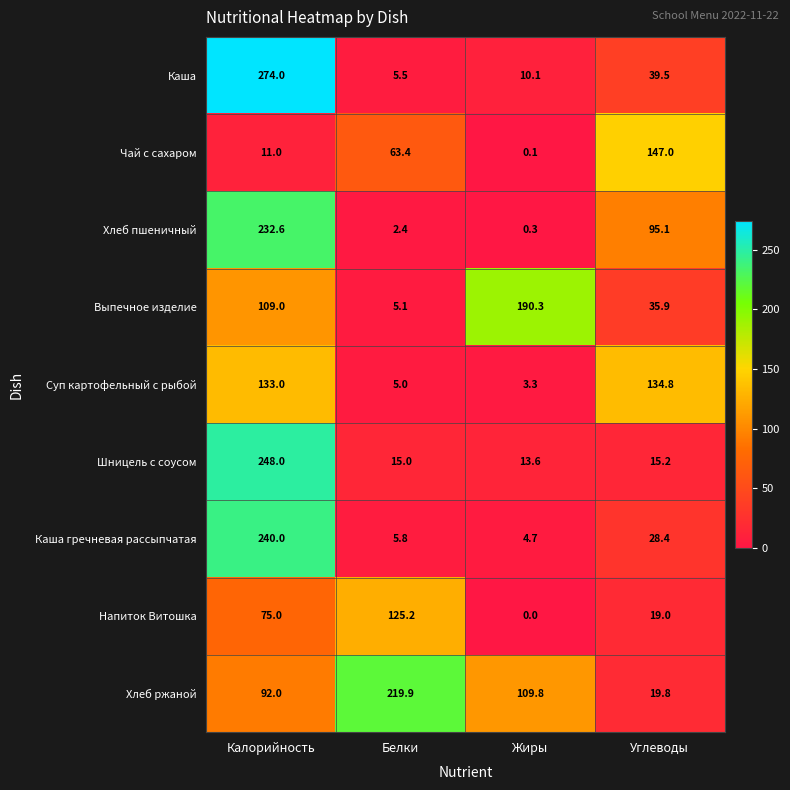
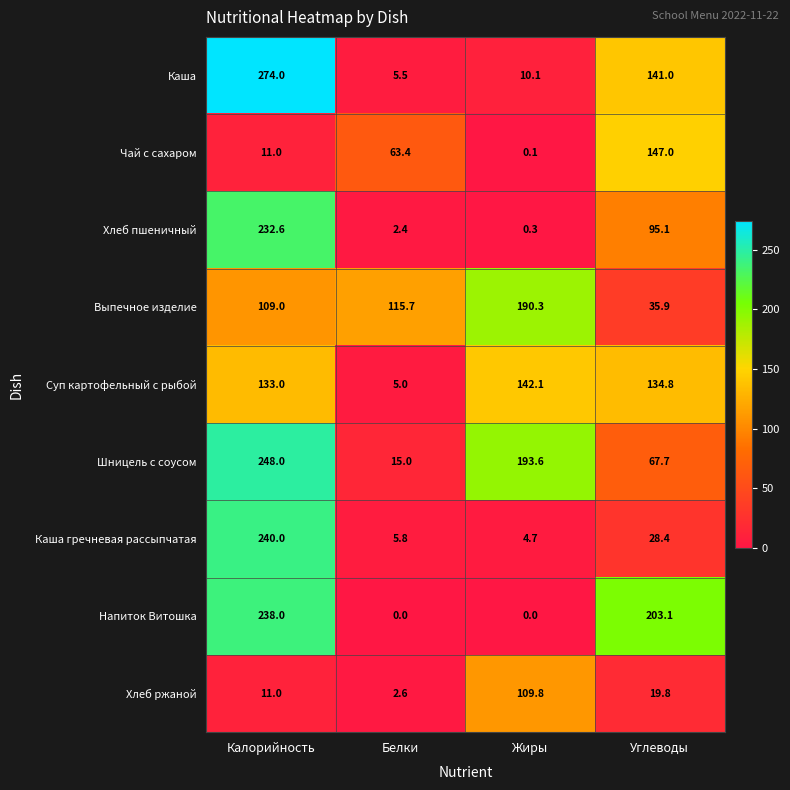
  {
    "Каша": {
      "Калорийность": 274.0,
      "Белки": 5.5,
      "Жиры": 10.1,
-     "Углеводы": 39.5
+     "Углеводы": 141.0
    },
    "Чай с сахаром": {
      "Калорийность": 11.0,
      "Белки": 63.4,
      "Жиры": 0.1,
      "Углеводы": 147.0
    },
    "Хлеб пшеничный": {
      "Калорийность": 232.6,
      "Белки": 2.4,
      "Жиры": 0.3,
      "Углеводы": 95.1
    },
    "Выпечное изделие": {
      "Калорийность": 109.0,
-     "Белки": 5.1,
+     "Белки": 115.7,
      "Жиры": 190.3,
      "Углеводы": 35.9
    },
    "Суп картофельный с рыбой": {
      "Калорийность": 133.0,
      "Белки": 5.0,
-     "Жиры": 3.3,
+     "Жиры": 142.1,
      "Углеводы": 134.8
    },
    "Шницель с соусом": {
      "Калорийность": 248.0,
      "Белки": 15.0,
-     "Жиры": 13.6,
-     "Углеводы": 15.2
+     "Жиры": 193.6,
+     "Углеводы": 67.7
    },
    "Каша гречневая рассыпчатая": {
      "Калорийность": 240.0,
      "Белки": 5.8,
      "Жиры": 4.7,
      "Углеводы": 28.4
    },
    "Напиток Витошка": {
-     "Калорийность": 75.0,
-     "Белки": 125.2,
+     "Калорийность": 238.0,
+     "Белки": 0.0,
      "Жиры": 0.0,
-     "Углеводы": 19.0
+     "Углеводы": 203.1
    },
    "Хлеб ржаной": {
-     "Калорийность": 92.0,
-     "Белки": 219.9,
+     "Калорийность": 11.0,
+     "Белки": 2.6,
      "Жиры": 109.8,
      "Углеводы": 19.8
    }
  }
